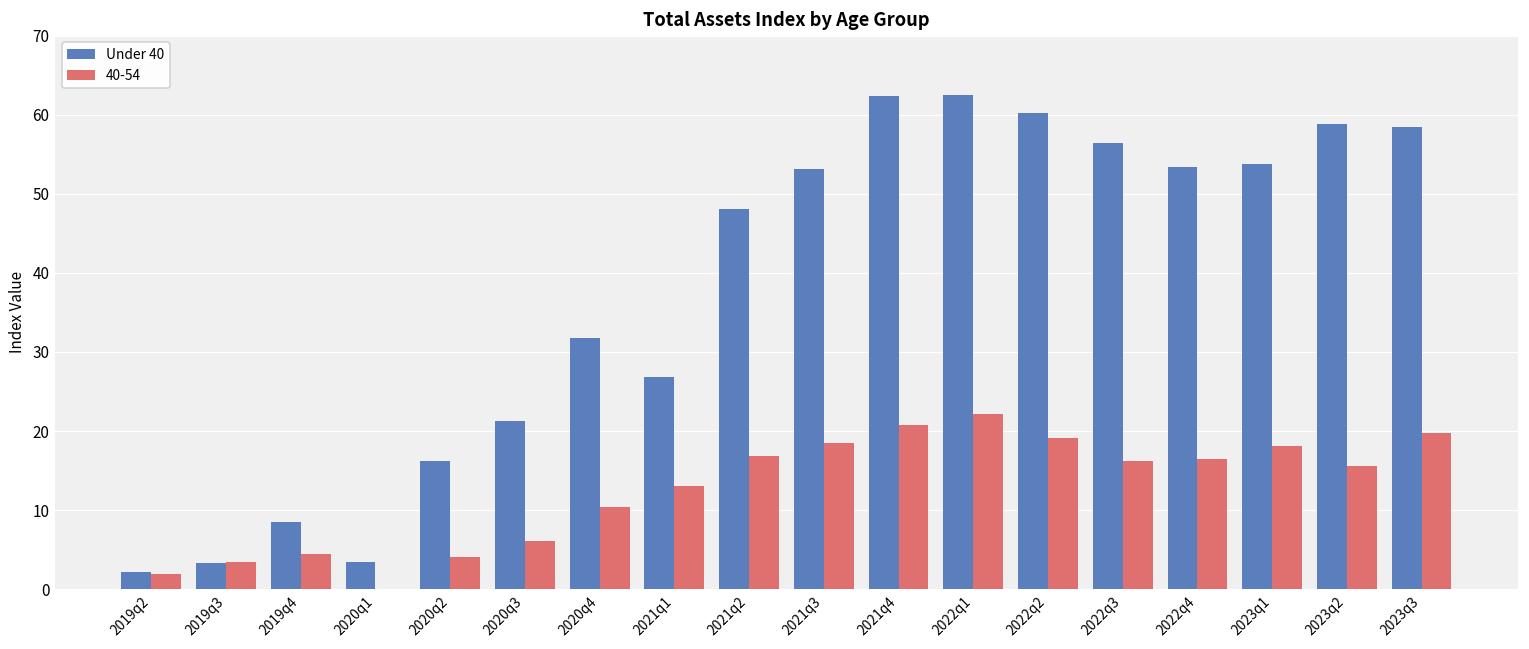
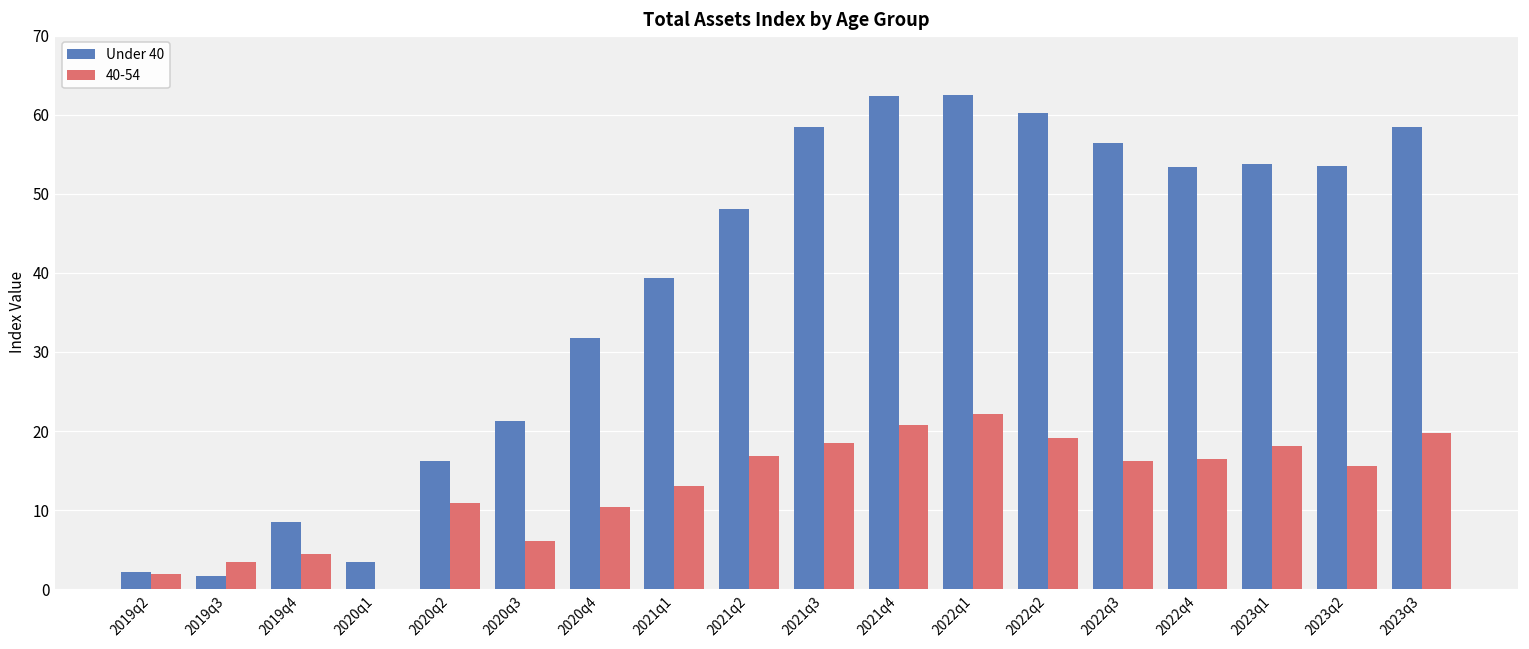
  {
    "Under 40": {
      "2019q2": 2,
-     "2019q3": 3,
+     "2019q3": 2,
      "2019q4": 8,
      "2020q1": 3,
      "2020q2": 16,
      "2020q3": 21,
      "2020q4": 32,
-     "2021q1": 27,
+     "2021q1": 39,
      "2021q2": 48,
-     "2021q3": 53,
+     "2021q3": 58,
      "2021q4": 62,
      "2022q1": 63,
      "2022q2": 60,
      "2022q3": 56,
      "2022q4": 53,
      "2023q1": 54,
-     "2023q2": 59,
+     "2023q2": 53,
      "2023q3": 58
    },
    "40-54": {
      "2019q2": 2,
      "2019q3": 3,
      "2019q4": 4,
-     "2020q2": 4,
+     "2020q2": 11,
      "2020q3": 6,
      "2020q4": 10,
      "2021q1": 13,
      "2021q2": 17,
      "2021q3": 19,
      "2021q4": 21,
      "2022q1": 22,
      "2022q2": 19,
      "2022q3": 16,
      "2022q4": 16,
      "2023q1": 18,
      "2023q2": 16,
      "2023q3": 20
    }
  }
